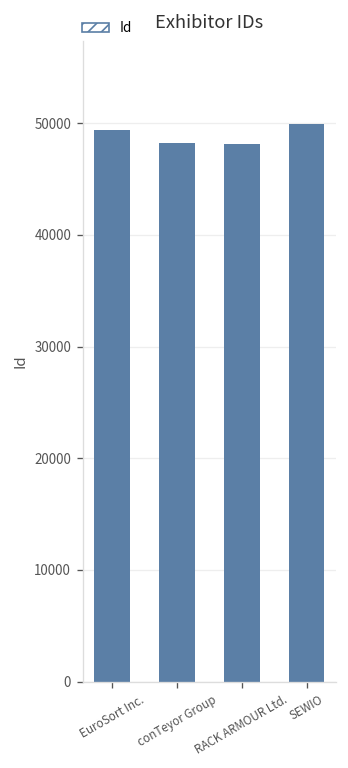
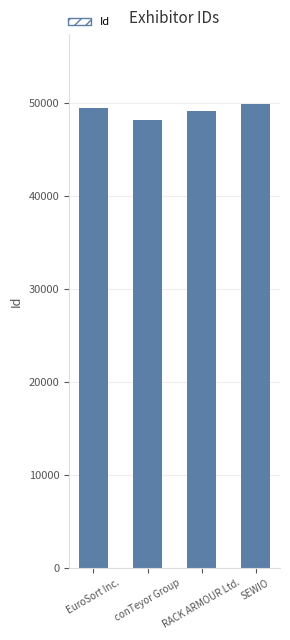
  {
    "EuroSort Inc.": 49000,
    "conTeyor Group": 48000,
-   "RACK ARMOUR Ltd.": 48000,
+   "RACK ARMOUR Ltd.": 49000,
    "SEWIO": 50000
  }
